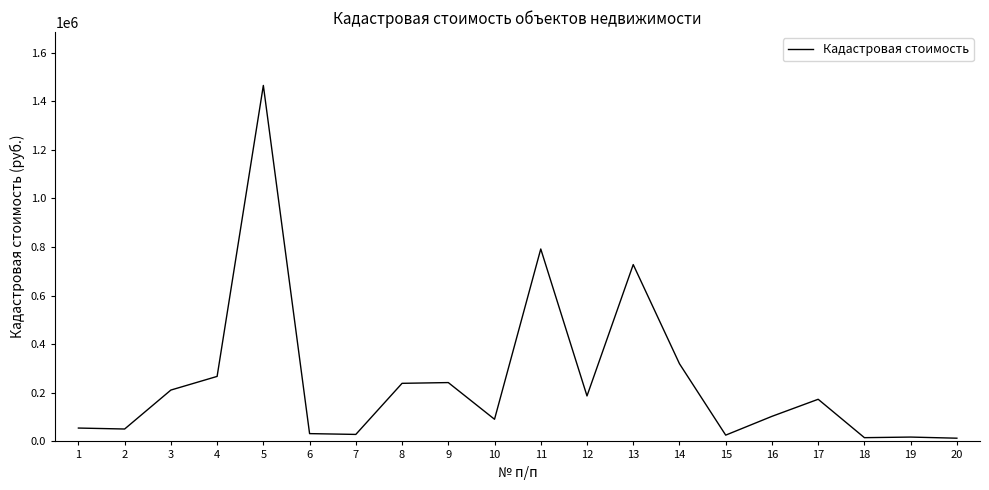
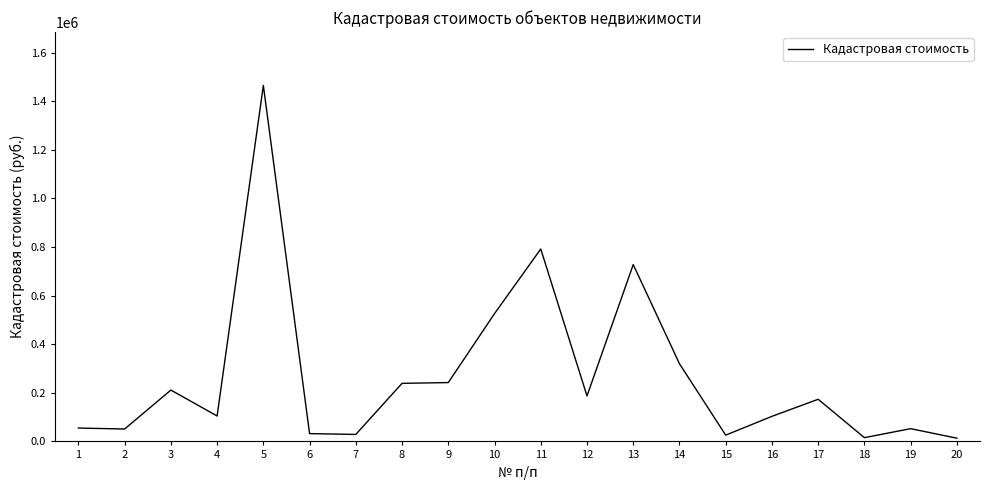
  {
    "1": 60000,
    "2": 50000,
    "3": 210000,
-   "4": 270000,
+   "4": 100000,
    "5": 1470000,
    "6": 30000,
    "7": 30000,
    "8": 240000,
    "9": 240000,
-   "10": 90000,
+   "10": 530000,
    "11": 790000,
    "12": 190000,
    "13": 730000,
    "14": 320000,
    "15": 30000,
    "16": 100000,
    "17": 170000,
    "18": 20000,
-   "19": 20000,
+   "19": 50000,
    "20": 10000
  }
